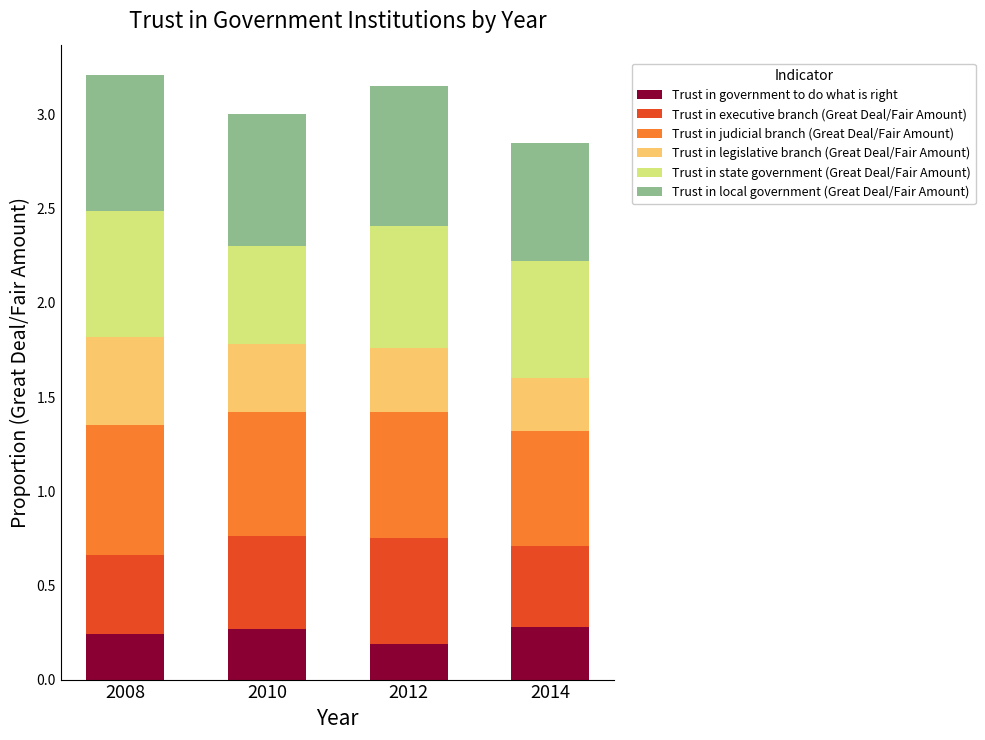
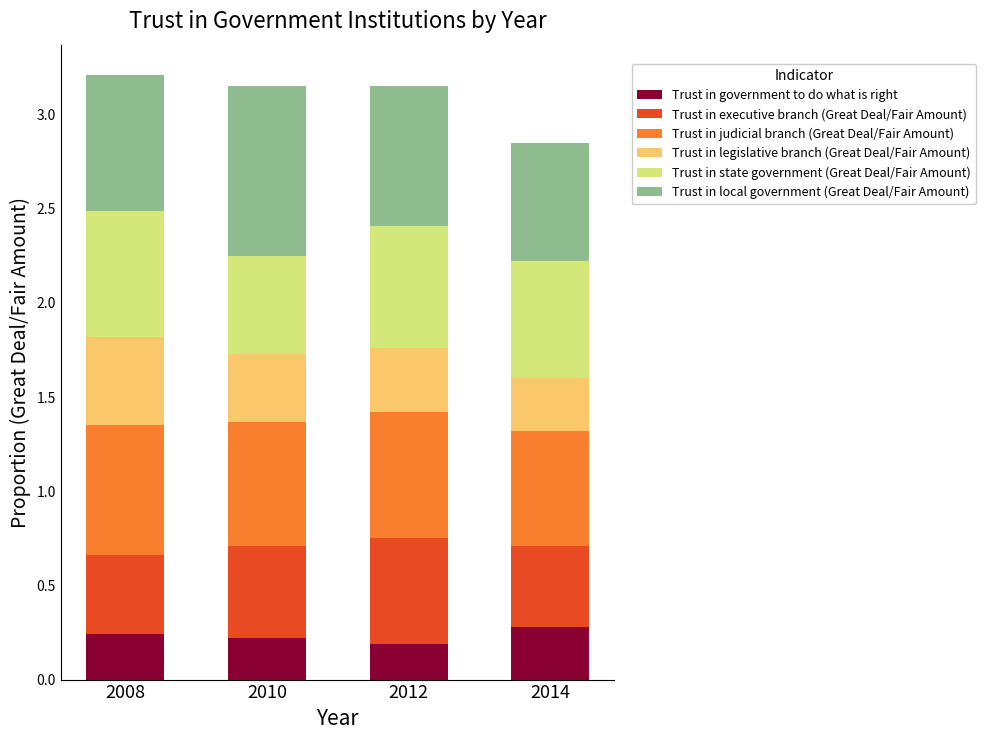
  {
    "Trust in government to do what is right": {
      "2008": 0.24,
-     "2010": 0.27,
+     "2010": 0.22,
      "2012": 0.19,
      "2014": 0.28
    },
    "Trust in local government (Great Deal/Fair Amount)": {
      "2008": 0.72,
-     "2010": 0.7,
+     "2010": 0.9,
      "2012": 0.74,
      "2014": 0.63
    }
  }
